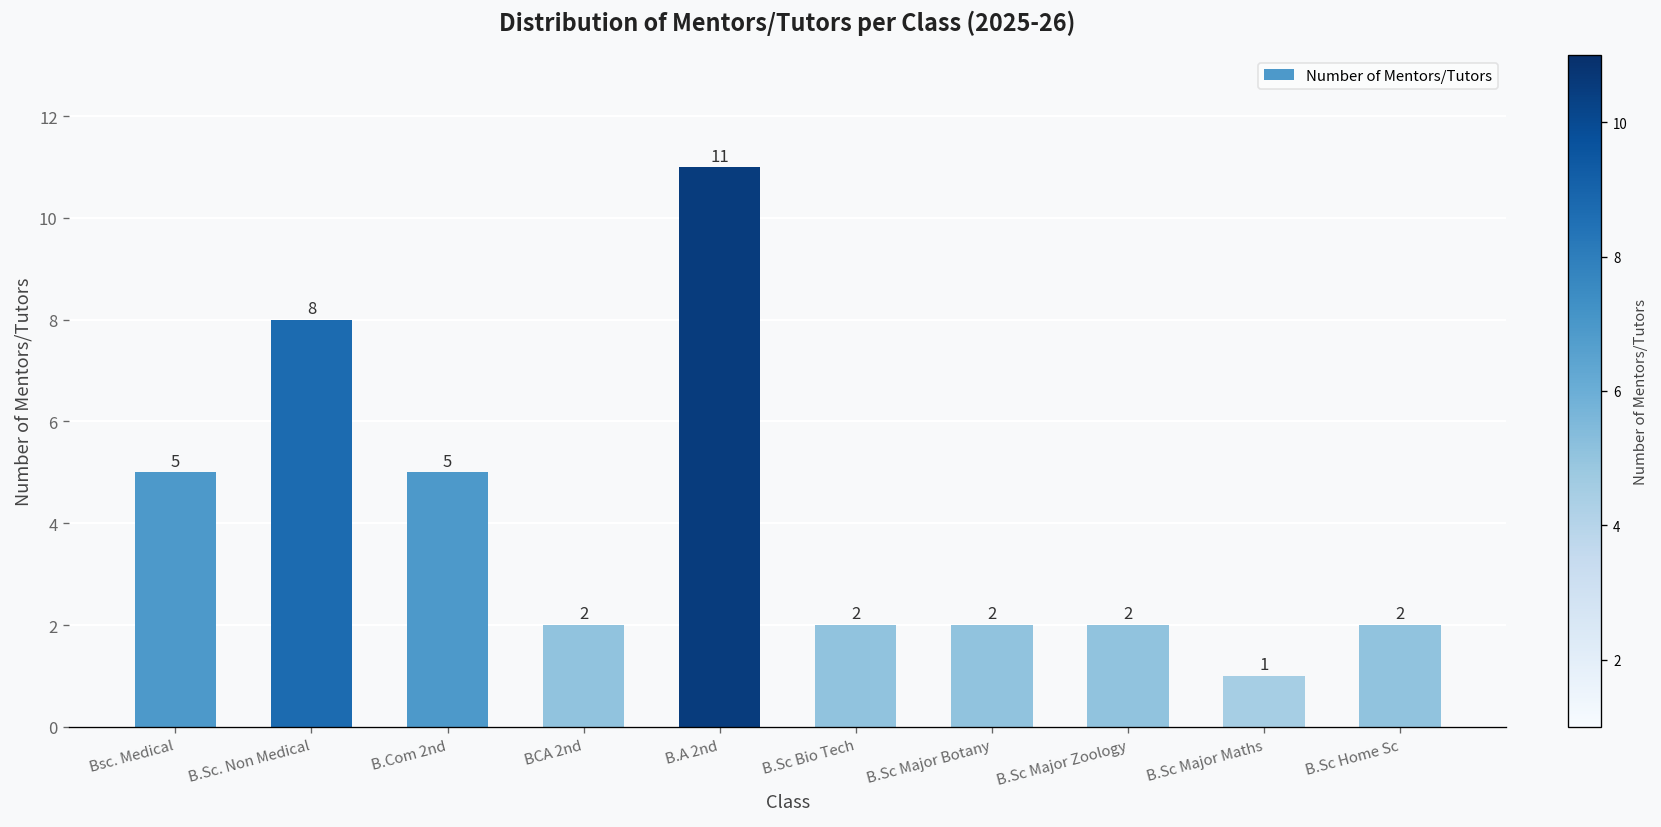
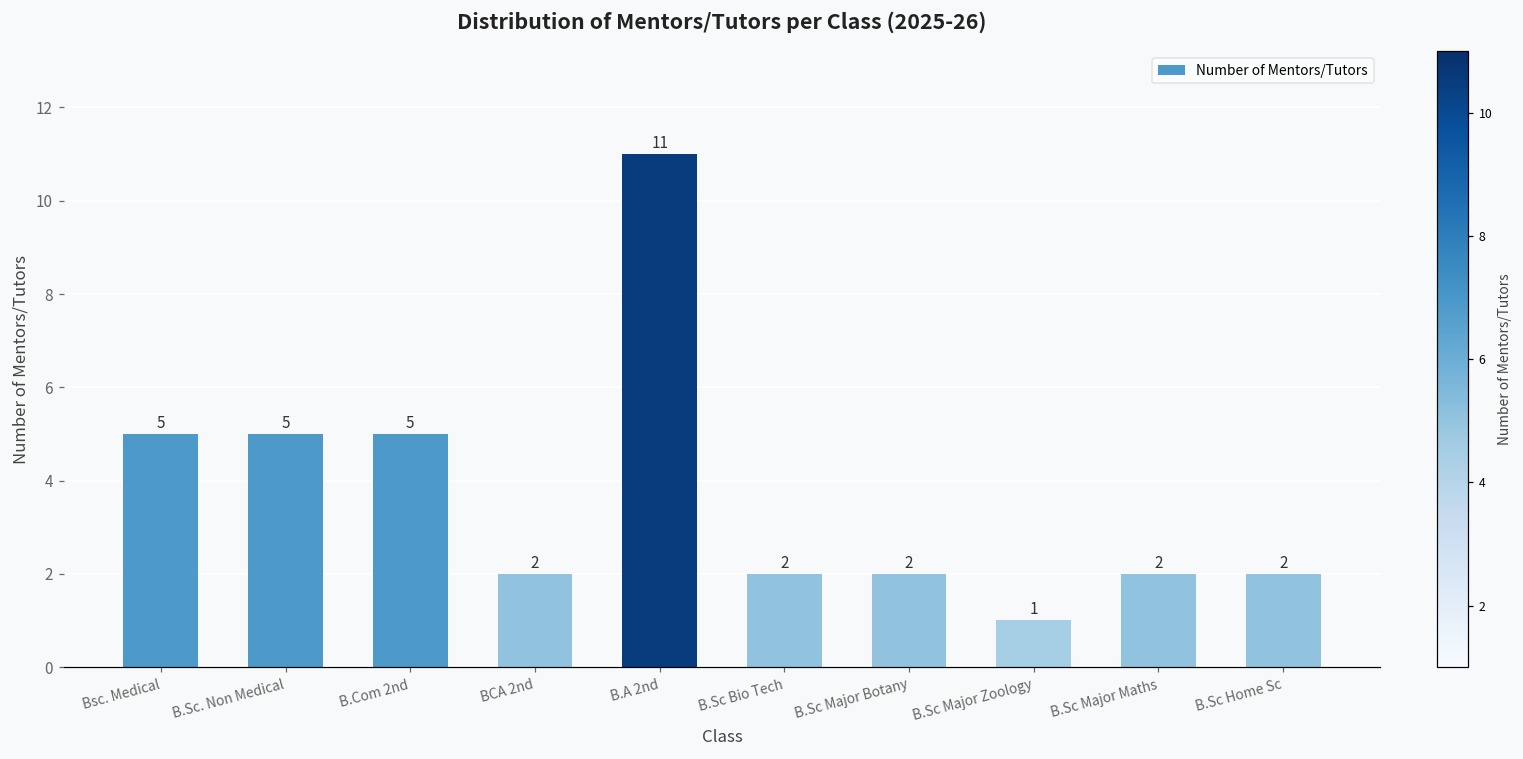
  {
    "Bsc. Medical": 5,
-   "B.Sc. Non Medical": 8,
+   "B.Sc. Non Medical": 5,
    "B.Com 2nd": 5,
    "BCA 2nd": 2,
    "B.A 2nd": 11,
    "B.Sc Bio Tech": 2,
    "B.Sc Major Botany": 2,
-   "B.Sc Major Zoology": 2,
-   "B.Sc Major Maths": 1,
+   "B.Sc Major Zoology": 1,
+   "B.Sc Major Maths": 2,
    "B.Sc Home Sc": 2
  }
